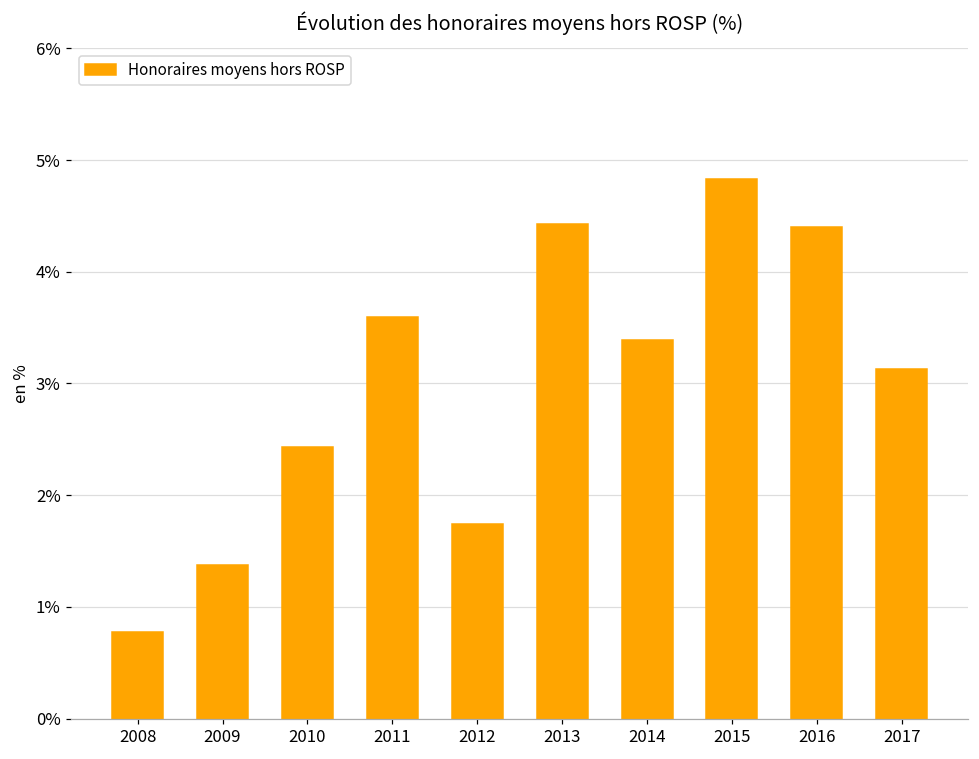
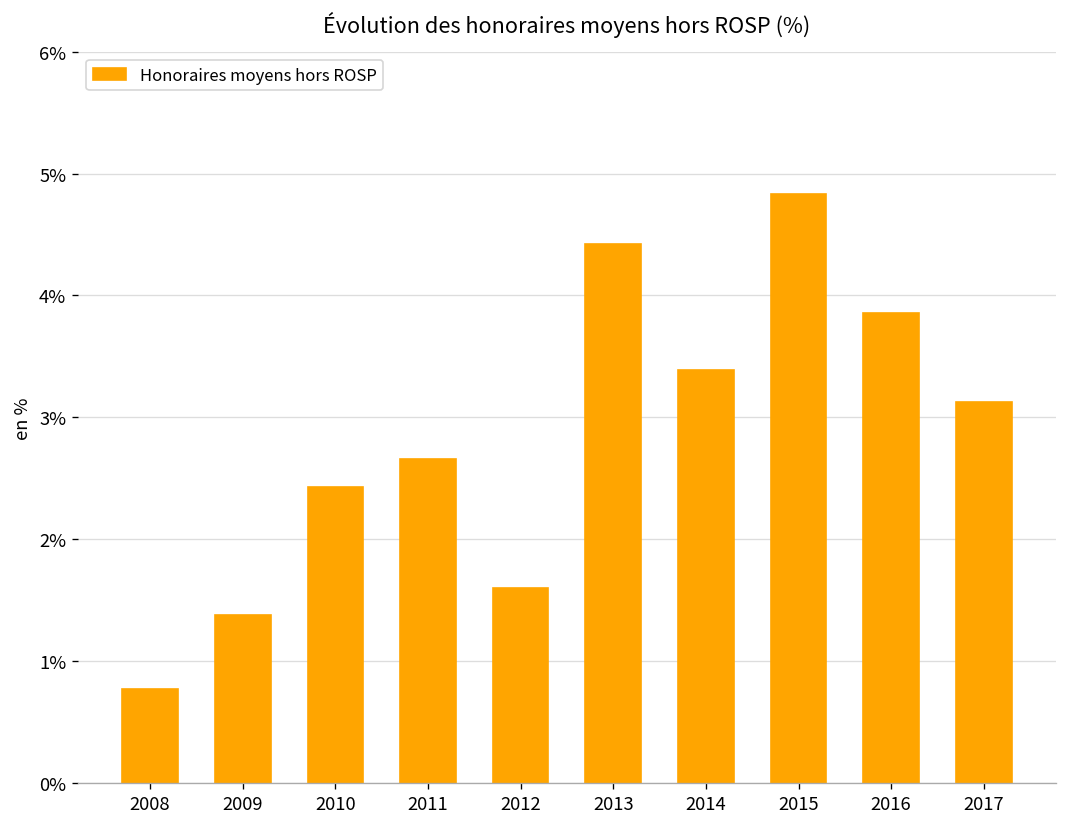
  {
    "2008": "0.77%",
    "2009": "1.38%",
    "2010": "2.43%",
-   "2011": "3.59%",
-   "2012": "1.74%",
+   "2011": "2.66%",
+   "2012": "1.60%",
    "2013": "4.42%",
    "2014": "3.39%",
    "2015": "4.83%",
-   "2016": "4.40%",
+   "2016": "3.85%",
    "2017": "3.13%"
  }
